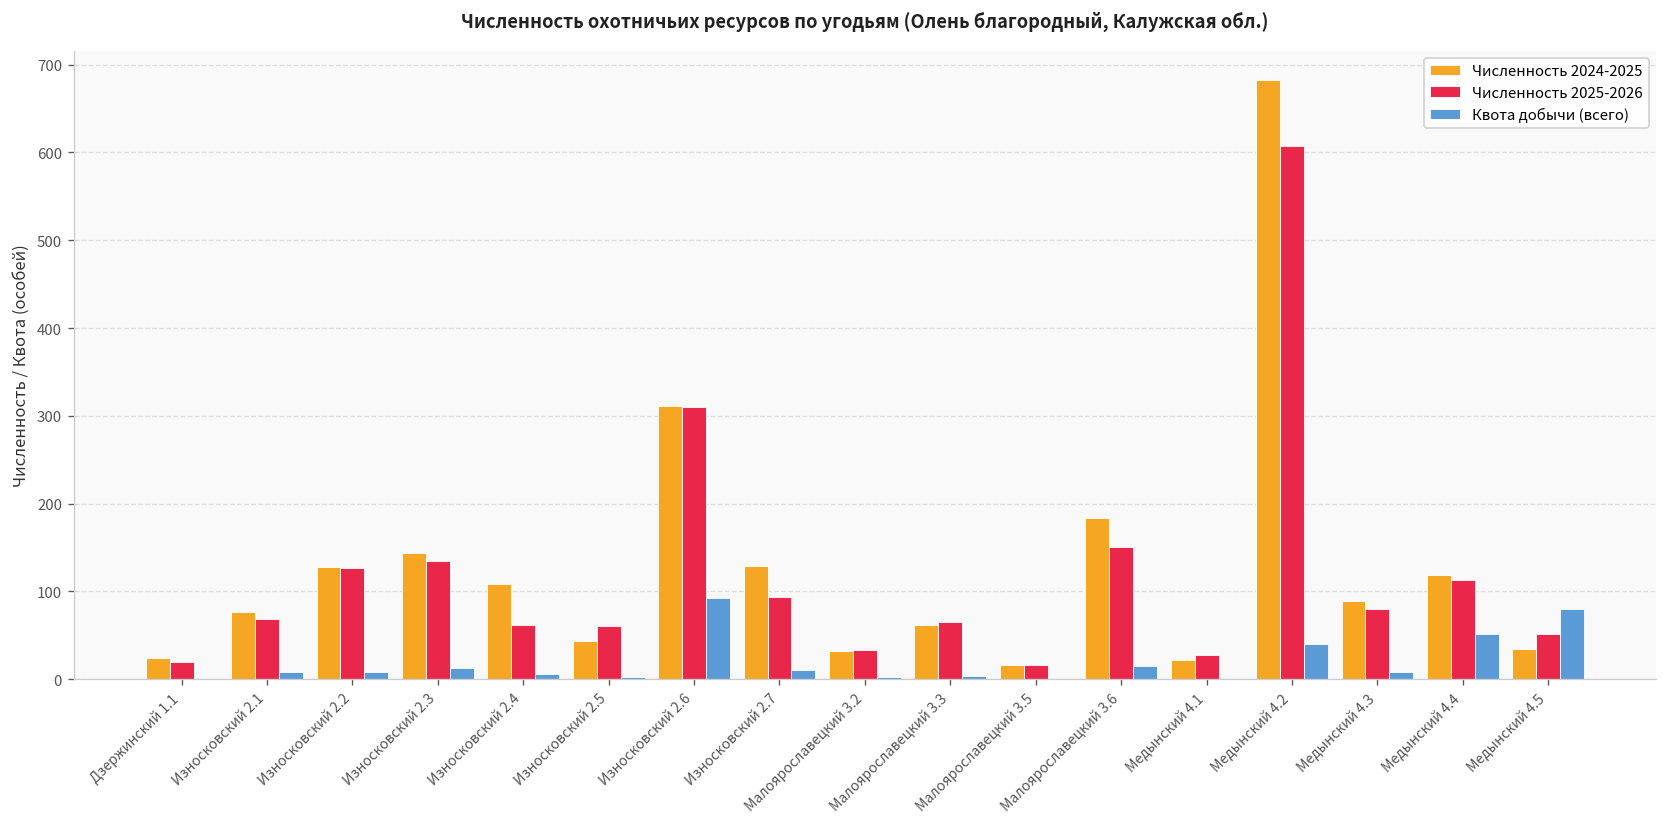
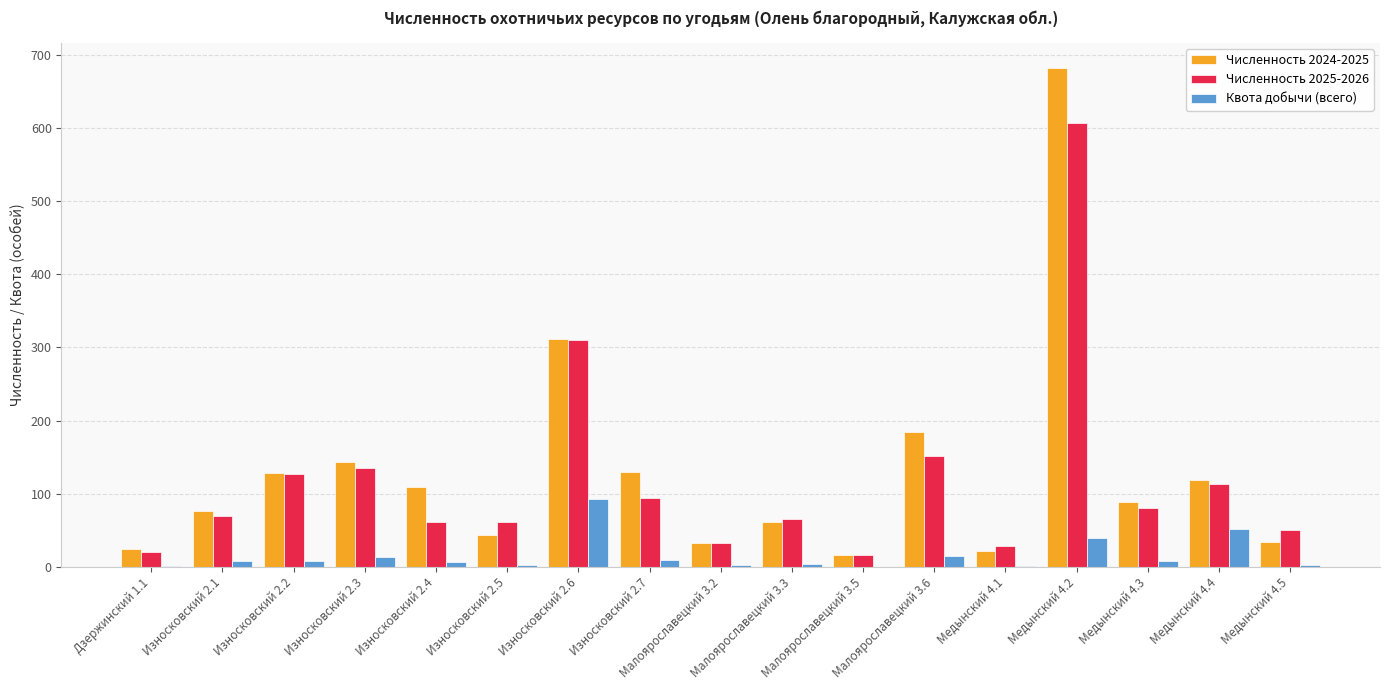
  {
    "Численность 2024-2025": {
      "Дзержинский 1.1": 20,
      "Износковский 2.1": 80,
      "Износковский 2.2": 130,
      "Износковский 2.3": 140,
      "Износковский 2.4": 110,
      "Износковский 2.5": 40,
      "Износковский 2.6": 310,
      "Износковский 2.7": 130,
      "Малоярославецкий 3.2": 30,
      "Малоярославецкий 3.3": 60,
      "Малоярославецкий 3.5": 20,
      "Малоярославецкий 3.6": 180,
      "Медынский 4.1": 20,
      "Медынский 4.2": 680,
      "Медынский 4.3": 90,
      "Медынский 4.4": 120,
      "Медынский 4.5": 30
    },
    "Численность 2025-2026": {
      "Дзержинский 1.1": 20,
      "Износковский 2.1": 70,
      "Износковский 2.2": 130,
      "Износковский 2.3": 140,
      "Износковский 2.4": 60,
      "Износковский 2.5": 60,
      "Износковский 2.6": 310,
      "Износковский 2.7": 90,
      "Малоярославецкий 3.2": 30,
      "Малоярославецкий 3.3": 70,
      "Малоярославецкий 3.5": 20,
      "Малоярославецкий 3.6": 150,
      "Медынский 4.1": 30,
      "Медынский 4.2": 610,
      "Медынский 4.3": 80,
      "Медынский 4.4": 110,
      "Медынский 4.5": 50
    },
    "Квота добычи (всего)": {
      "Износковский 2.1": 10,
      "Износковский 2.2": 10,
      "Износковский 2.3": 10,
      "Износковский 2.4": 10,
      "Износковский 2.6": 90,
      "Износковский 2.7": 10,
      "Малоярославецкий 3.3": 0,
      "Малоярославецкий 3.5": 0,
      "Малоярославецкий 3.6": 20,
      "Медынский 4.2": 40,
      "Медынский 4.3": 10,
      "Медынский 4.4": 50,
-     "Медынский 4.5": 80
+     "Медынский 4.5": 0
    }
  }
